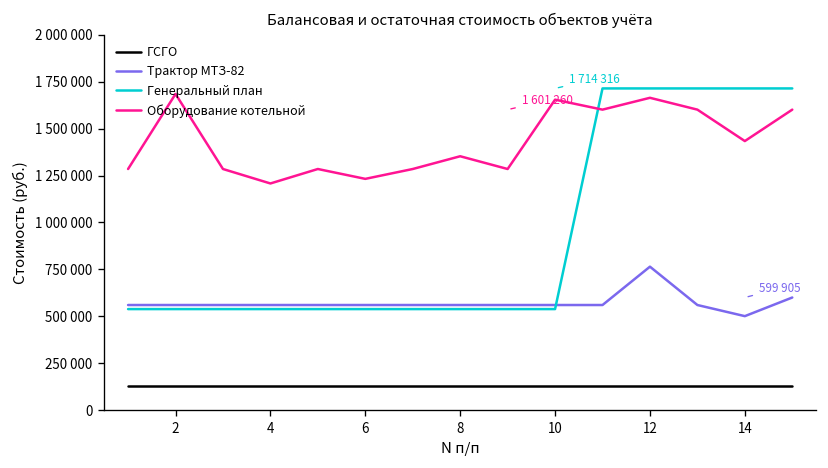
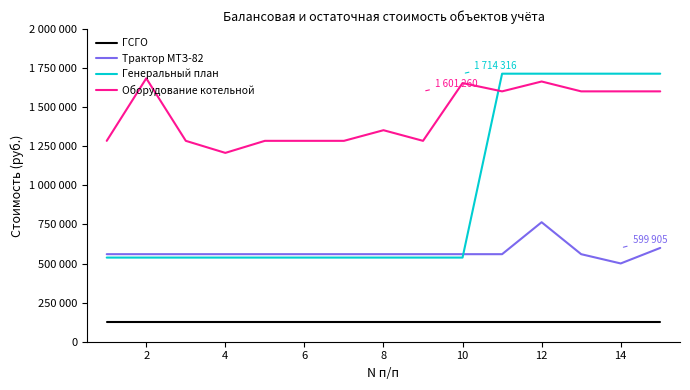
  {
    "ГСГО": {
      "2": 130000,
      "4": 130000,
      "6": 130000,
      "8": 130000,
      "10": 130000,
      "12": 130000,
      "14": 130000
    },
    "Трактор МТЗ-82": {
      "2": 560000,
      "4": 560000,
      "6": 560000,
      "8": 560000,
      "10": 560000,
      "12": 760000,
      "14": 500000
    },
    "Генеральный план": {
      "2": 540000,
      "4": 540000,
      "6": 540000,
      "8": 540000,
      "10": 540000,
      "12": 1710000,
      "14": 1710000
    },
    "Оборудование котельной": {
      "2": 1680000,
      "4": 1210000,
-     "6": 1230000,
+     "6": 1280000,
      "8": 1350000,
      "12": 1660000,
-     "14": 1430000
+     "14": 1600000
    }
  }
